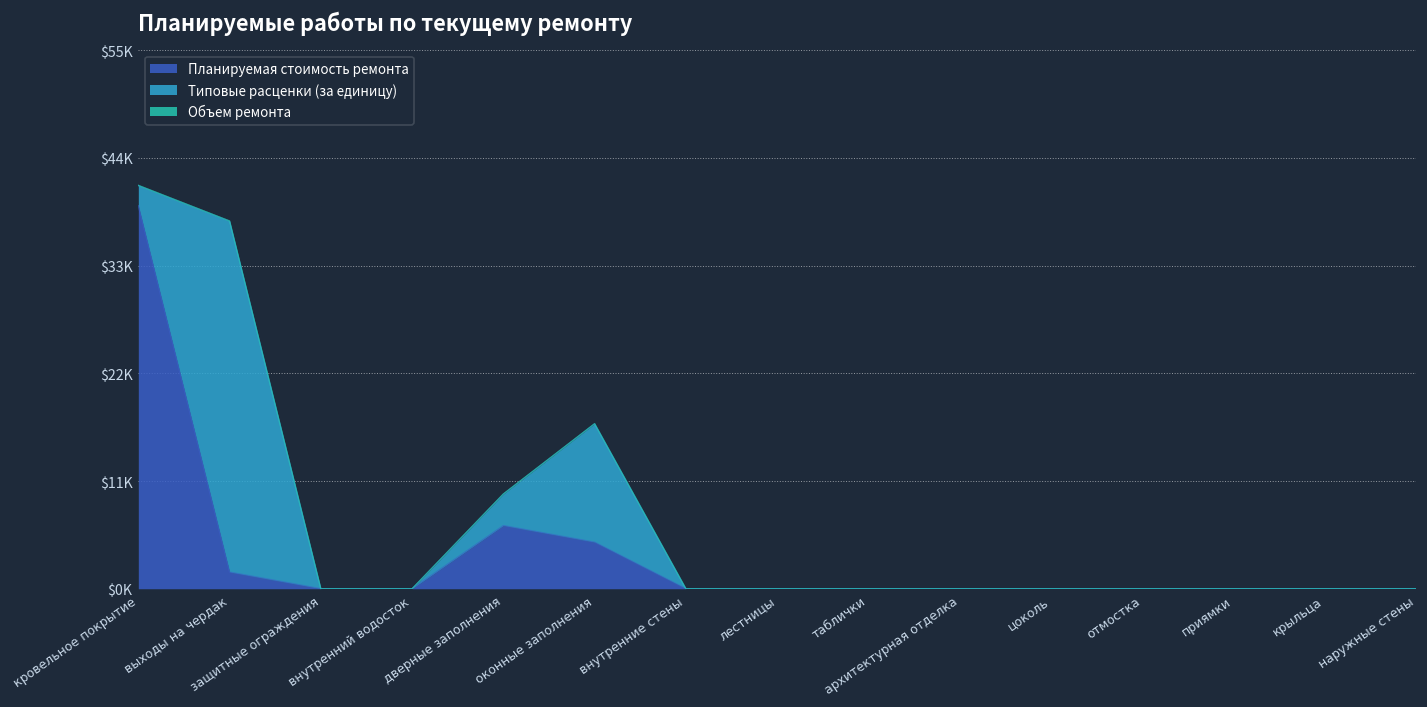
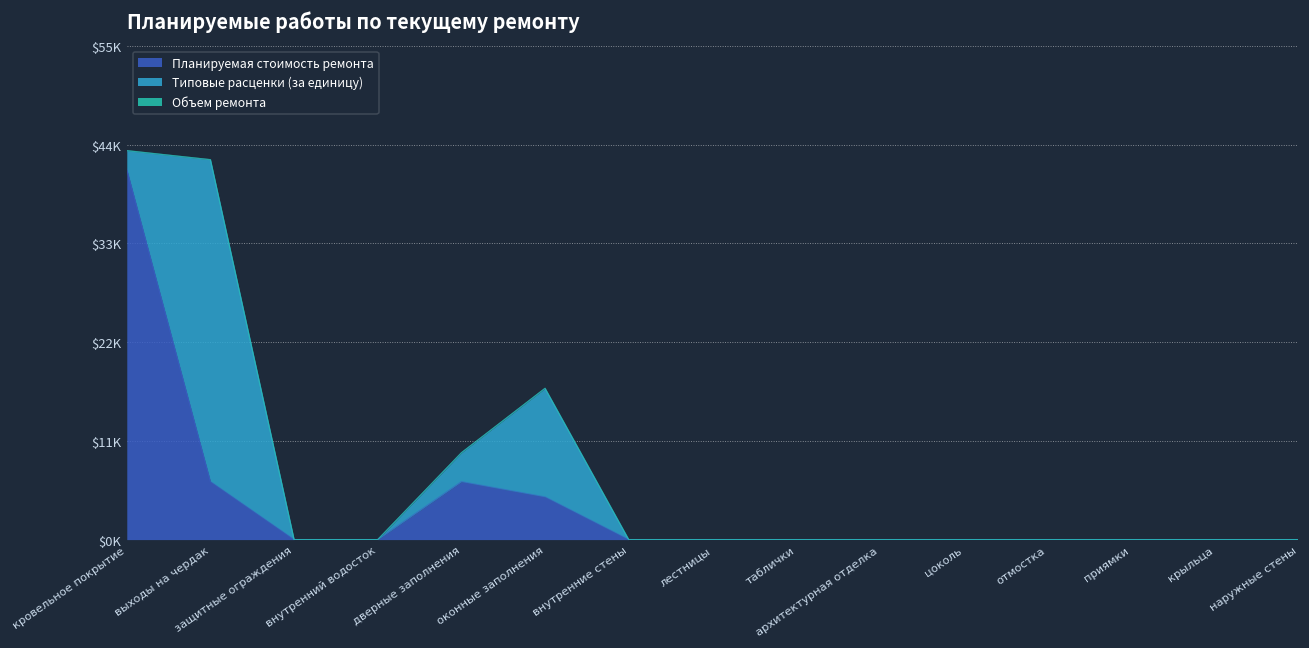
  {
    "Планируемая стоимость ремонта": {
-     "кровельное покрытие": "$39000",
-     "выходы на чердак": "$2000",
+     "кровельное покрытие": "$41000",
+     "выходы на чердак": "$6000",
      "дверные заполнения": "$6000",
      "оконные заполнения": "$5000"
    },
    "Объем ремонта": {
      "кровельное покрытие": "$2000",
      "выходы на чердак": "$36000",
      "дверные заполнения": "$3000",
      "оконные заполнения": "$12000"
    }
  }
